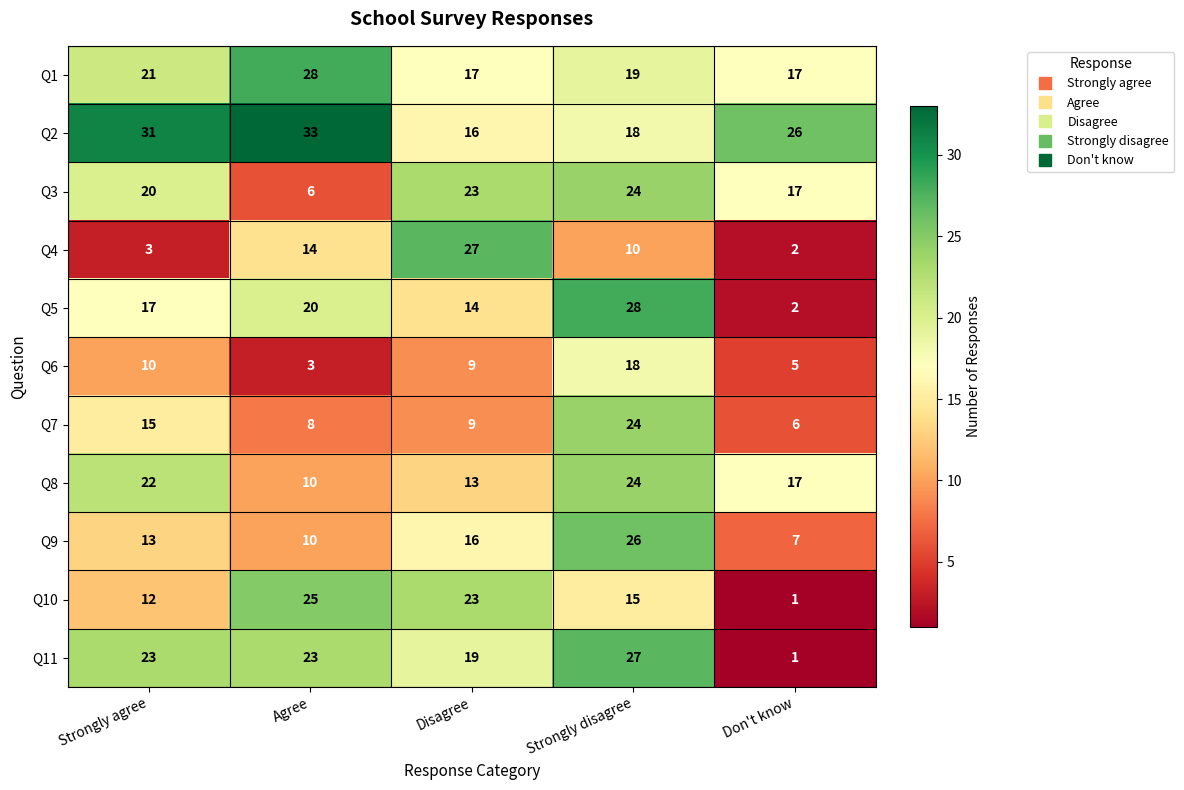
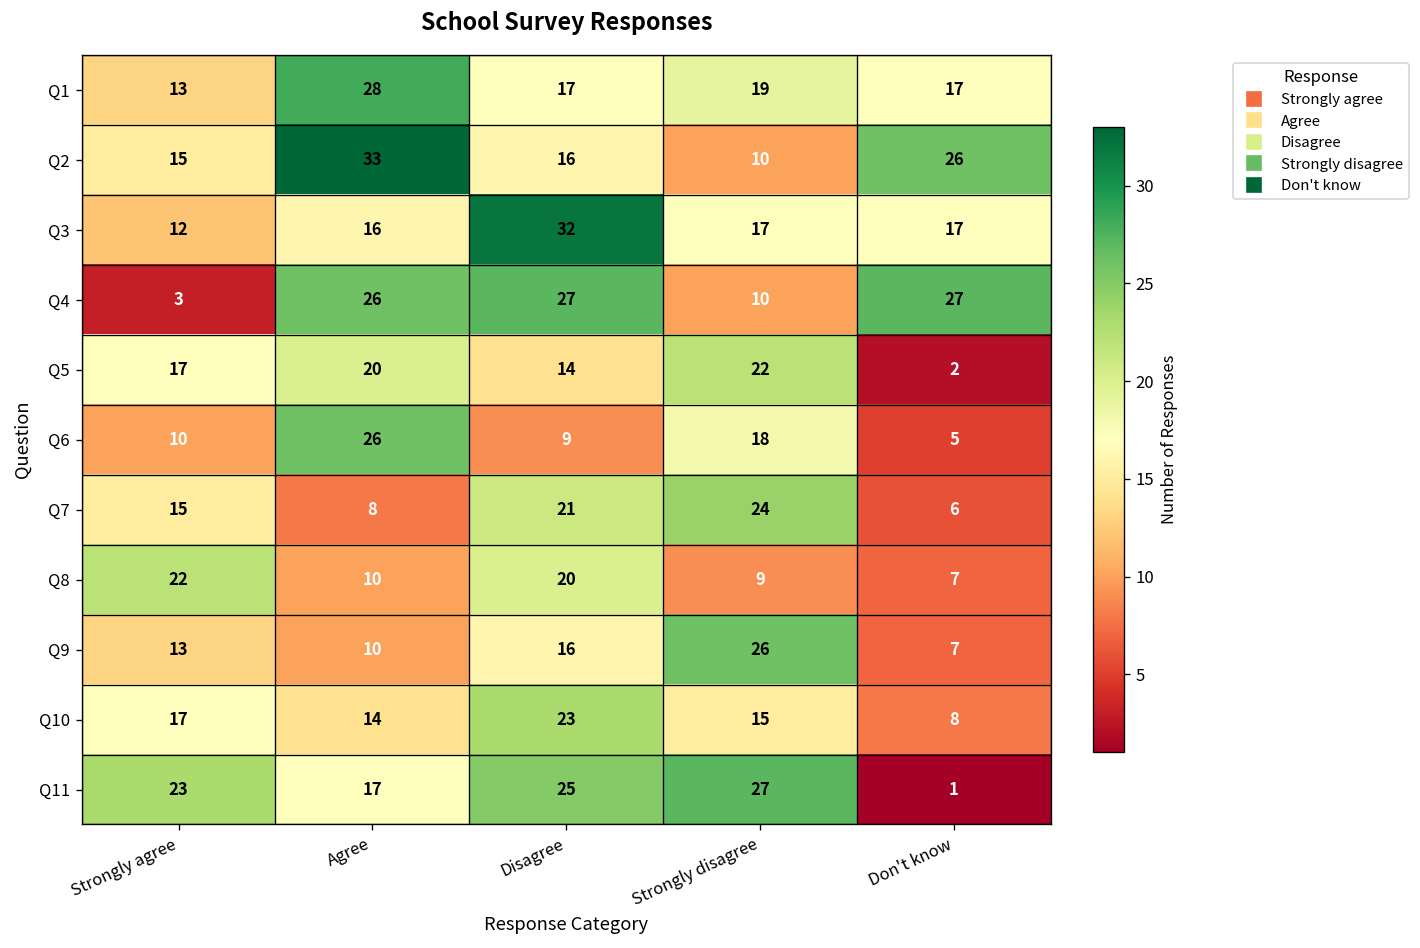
  {
    "Q1": {
-     "Strongly agree": 21,
+     "Strongly agree": 13,
      "Agree": 28,
      "Disagree": 17,
      "Strongly disagree": 19,
      "Don't know": 17
    },
    "Q2": {
-     "Strongly agree": 31,
+     "Strongly agree": 15,
      "Agree": 33,
      "Disagree": 16,
-     "Strongly disagree": 18,
+     "Strongly disagree": 10,
      "Don't know": 26
    },
    "Q3": {
-     "Strongly agree": 20,
-     "Agree": 6,
-     "Disagree": 23,
-     "Strongly disagree": 24,
+     "Strongly agree": 12,
+     "Agree": 16,
+     "Disagree": 32,
+     "Strongly disagree": 17,
      "Don't know": 17
    },
    "Q4": {
      "Strongly agree": 3,
-     "Agree": 14,
+     "Agree": 26,
      "Disagree": 27,
      "Strongly disagree": 10,
-     "Don't know": 2
+     "Don't know": 27
    },
    "Q5": {
      "Strongly agree": 17,
      "Agree": 20,
      "Disagree": 14,
-     "Strongly disagree": 28,
+     "Strongly disagree": 22,
      "Don't know": 2
    },
    "Q6": {
      "Strongly agree": 10,
-     "Agree": 3,
+     "Agree": 26,
      "Disagree": 9,
      "Strongly disagree": 18,
      "Don't know": 5
    },
    "Q7": {
      "Strongly agree": 15,
      "Agree": 8,
-     "Disagree": 9,
+     "Disagree": 21,
      "Strongly disagree": 24,
      "Don't know": 6
    },
    "Q8": {
      "Strongly agree": 22,
      "Agree": 10,
-     "Disagree": 13,
-     "Strongly disagree": 24,
-     "Don't know": 17
+     "Disagree": 20,
+     "Strongly disagree": 9,
+     "Don't know": 7
    },
    "Q9": {
      "Strongly agree": 13,
      "Agree": 10,
      "Disagree": 16,
      "Strongly disagree": 26,
      "Don't know": 7
    },
    "Q10": {
-     "Strongly agree": 12,
-     "Agree": 25,
+     "Strongly agree": 17,
+     "Agree": 14,
      "Disagree": 23,
      "Strongly disagree": 15,
-     "Don't know": 1
+     "Don't know": 8
    },
    "Q11": {
      "Strongly agree": 23,
-     "Agree": 23,
-     "Disagree": 19,
+     "Agree": 17,
+     "Disagree": 25,
      "Strongly disagree": 27,
      "Don't know": 1
    }
  }
